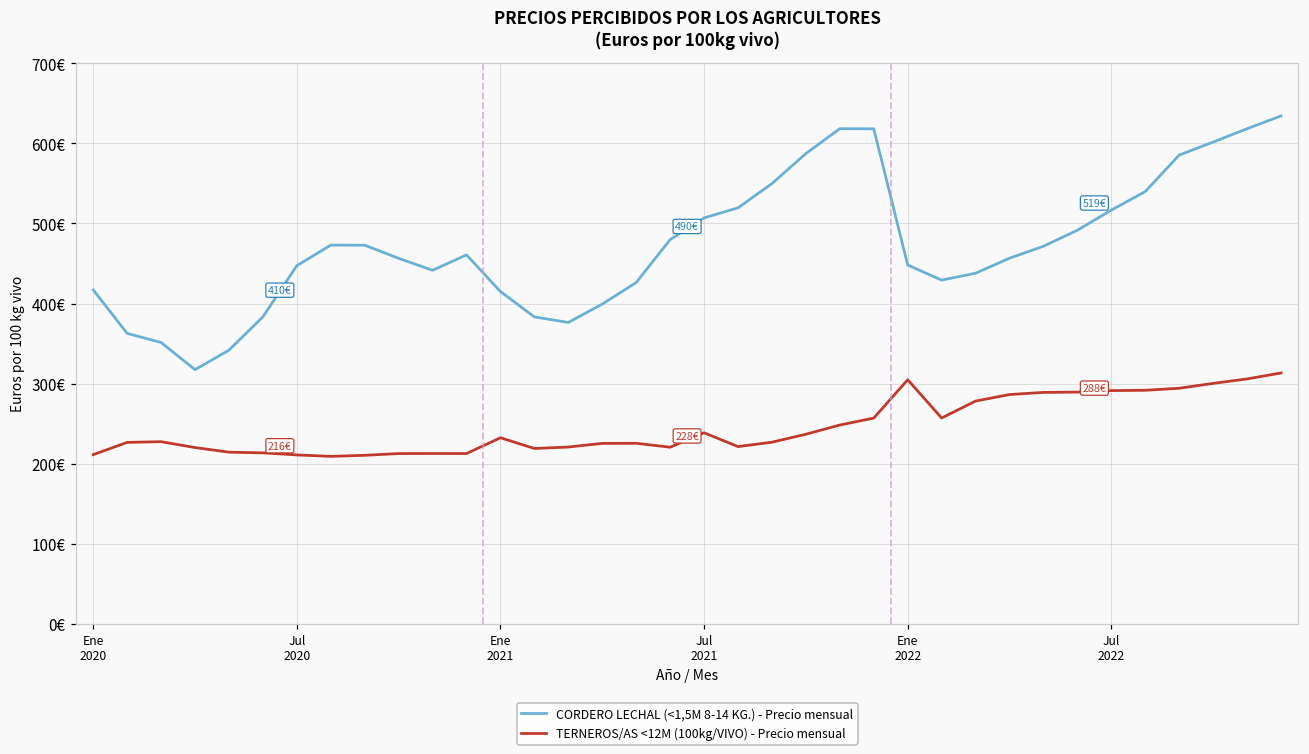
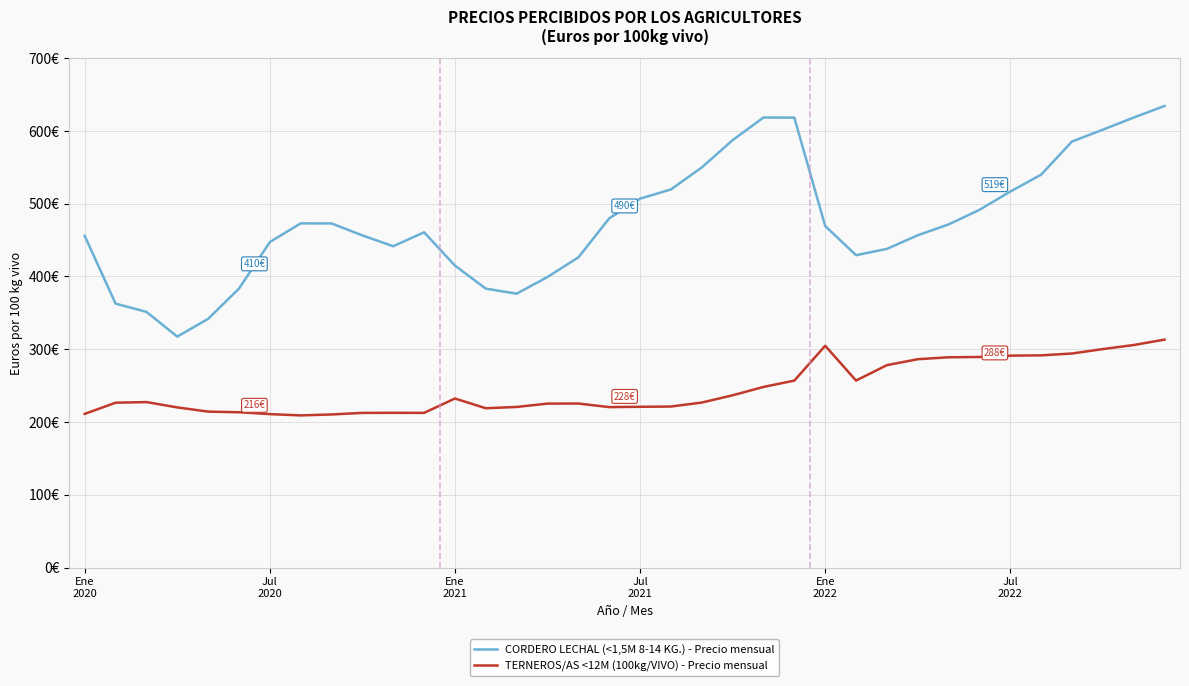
  {
    "CORDERO LECHAL (<1,5M 8-14 KG.) - Precio mensual": {
-     "Ene 2020": "420€",
+     "Ene 2020": "460€",
      "Ene 2021": "410€",
-     "Ene 2022": "450€"
+     "Ene 2022": "470€"
    },
    "TERNEROS/AS <12M (100kg/VIVO) - Precio mensual": {
      "Ene 2020": "210€",
      "Jul 2020": "210€",
      "Ene 2021": "230€",
-     "Jul 2021": "240€",
+     "Jul 2021": "220€",
      "Ene 2022": "300€"
    }
  }
